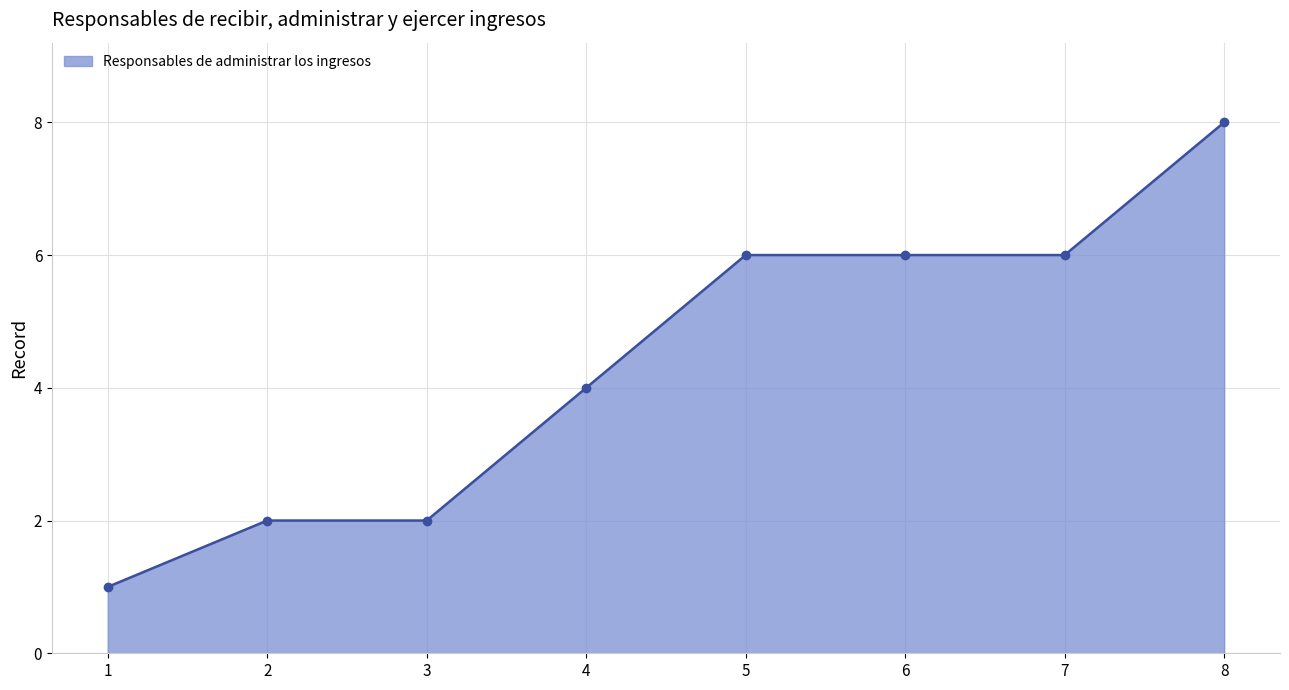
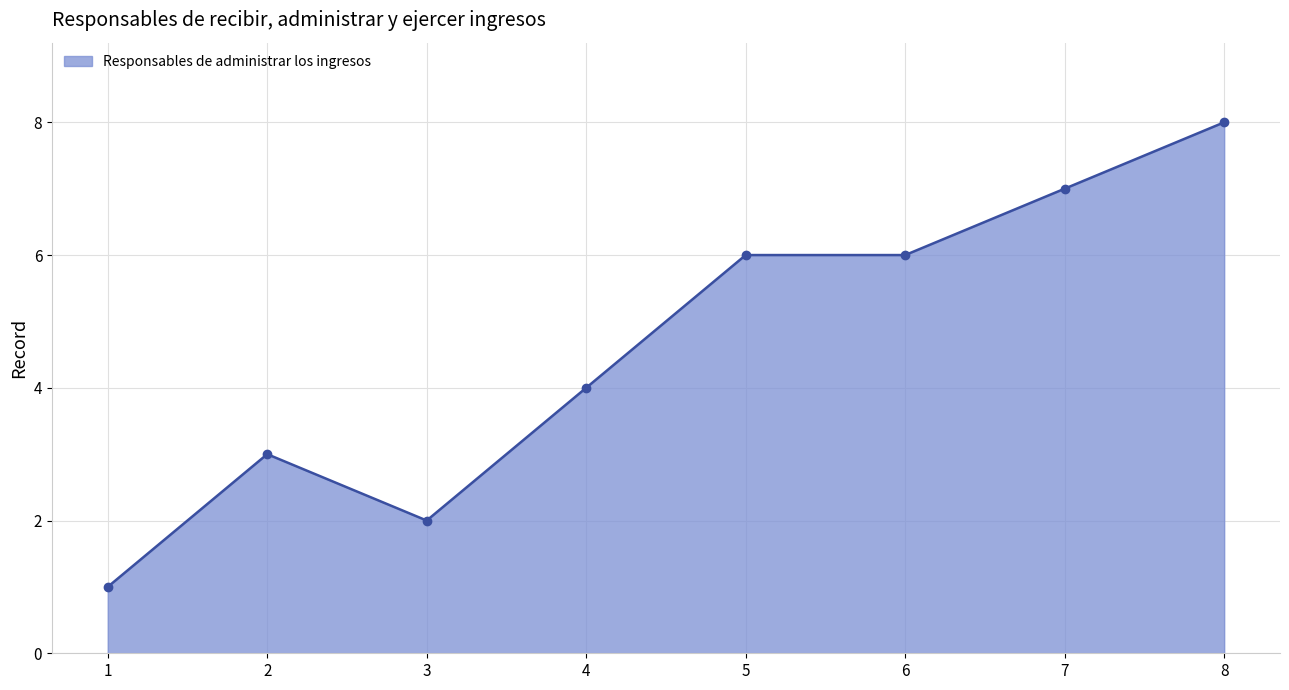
  {
    "1": 1,
-   "2": 2,
+   "2": 3,
    "3": 2,
    "4": 4,
    "5": 6,
    "6": 6,
-   "7": 6,
+   "7": 7,
    "8": 8
  }
